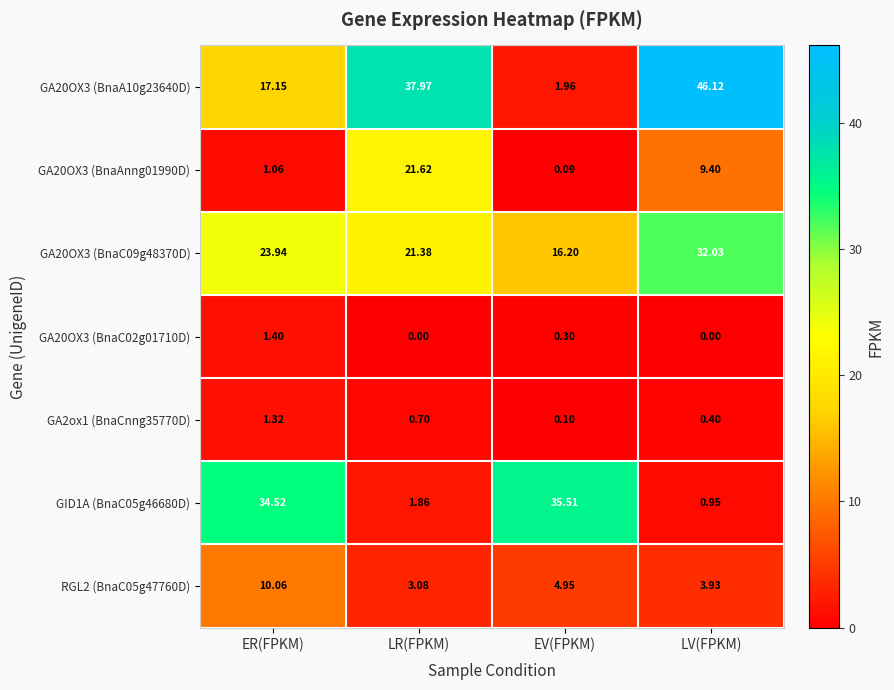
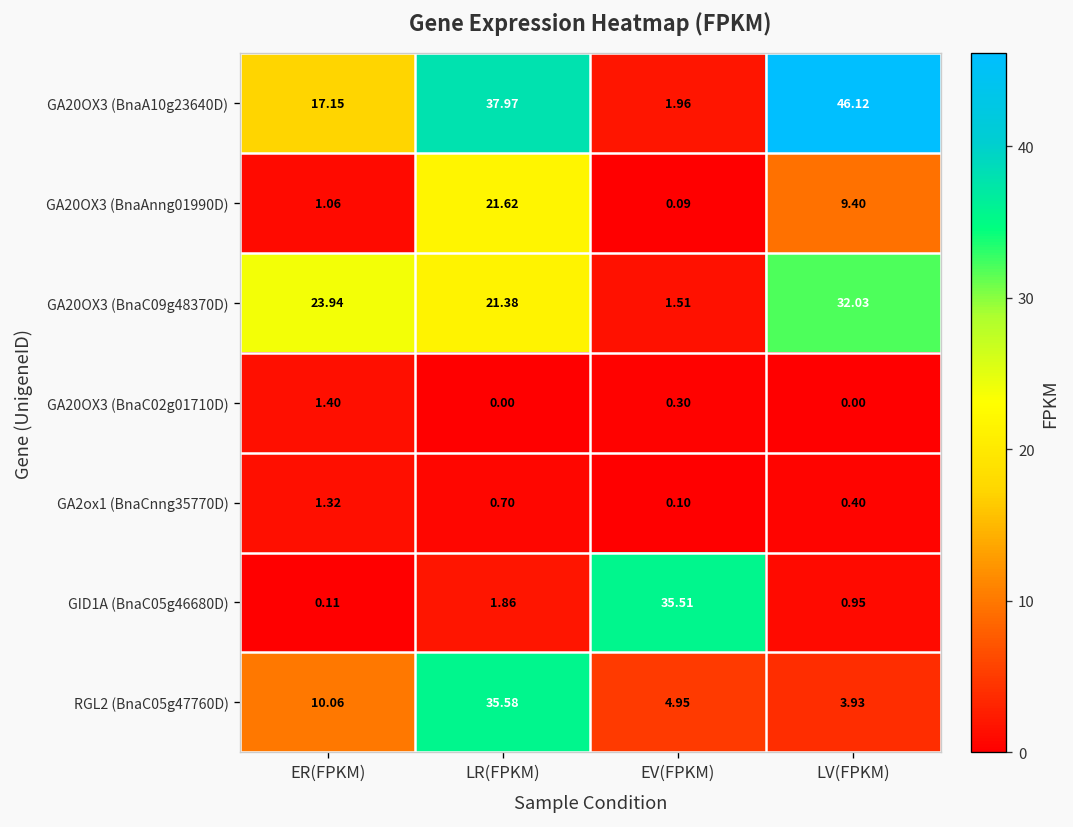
  {
    "GA20OX3 (BnaA10g23640D)": {
      "ER(FPKM)": 17.15,
      "LR(FPKM)": 37.97,
      "EV(FPKM)": 1.96,
      "LV(FPKM)": 46.12
    },
    "GA20OX3 (BnaAnng01990D)": {
      "ER(FPKM)": 1.06,
      "LR(FPKM)": 21.62,
      "EV(FPKM)": 0.09,
      "LV(FPKM)": 9.40
    },
    "GA20OX3 (BnaC09g48370D)": {
      "ER(FPKM)": 23.94,
      "LR(FPKM)": 21.38,
-     "EV(FPKM)": 16.20,
+     "EV(FPKM)": 1.51,
      "LV(FPKM)": 32.03
    },
    "GA20OX3 (BnaC02g01710D)": {
      "ER(FPKM)": 1.40,
      "LR(FPKM)": 0.00,
      "EV(FPKM)": 0.30,
      "LV(FPKM)": 0.00
    },
    "GA2ox1 (BnaCnng35770D)": {
      "ER(FPKM)": 1.32,
      "LR(FPKM)": 0.70,
      "EV(FPKM)": 0.10,
      "LV(FPKM)": 0.40
    },
    "GID1A (BnaC05g46680D)": {
-     "ER(FPKM)": 34.52,
+     "ER(FPKM)": 0.11,
      "LR(FPKM)": 1.86,
      "EV(FPKM)": 35.51,
      "LV(FPKM)": 0.95
    },
    "RGL2 (BnaC05g47760D)": {
      "ER(FPKM)": 10.06,
-     "LR(FPKM)": 3.08,
+     "LR(FPKM)": 35.58,
      "EV(FPKM)": 4.95,
      "LV(FPKM)": 3.93
    }
  }
